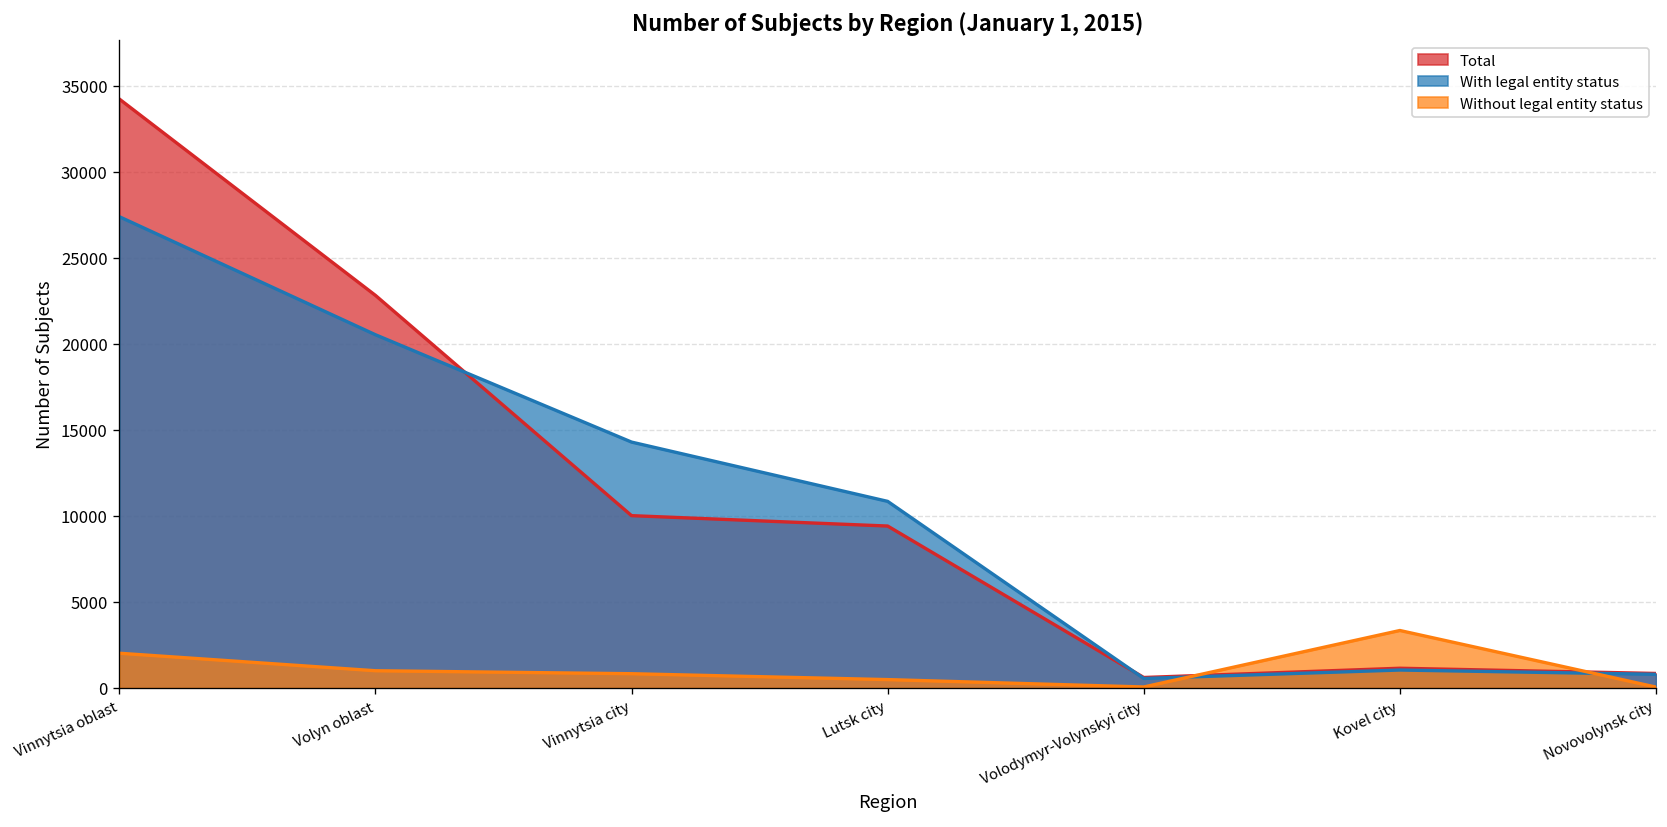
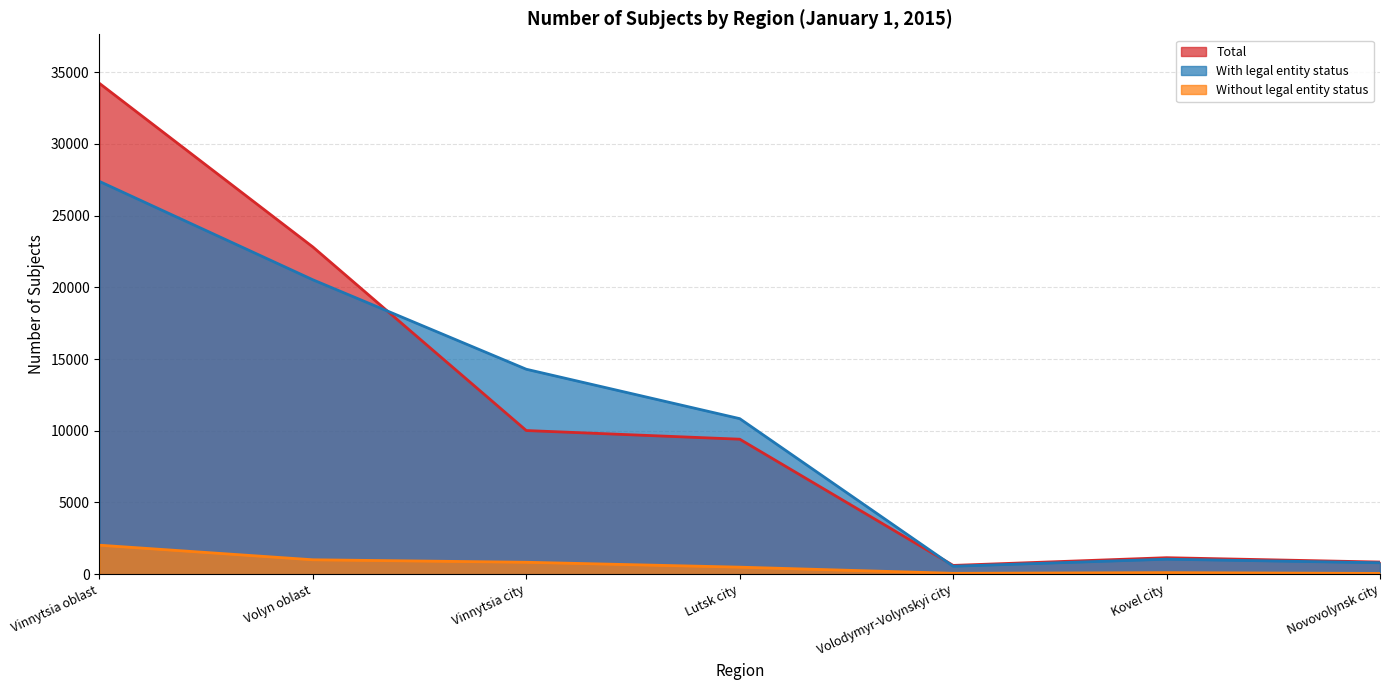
  {
    "Total": {
      "Vinnytsia oblast": 34200,
      "Volyn oblast": 22800,
      "Vinnytsia city": 10000,
      "Lutsk city": 9400
    },
    "With legal entity status": {
      "Vinnytsia oblast": 27400,
      "Volyn oblast": 20500,
      "Vinnytsia city": 14300,
      "Lutsk city": 10800
    },
    "Without legal entity status": {
      "Vinnytsia oblast": 2000,
      "Volyn oblast": 1000,
      "Vinnytsia city": 800,
      "Lutsk city": 500,
      "Volodymyr-Volynskyi city": 100,
-     "Kovel city": 3300,
+     "Kovel city": 100,
      "Novovolynsk city": 100
    }
  }
